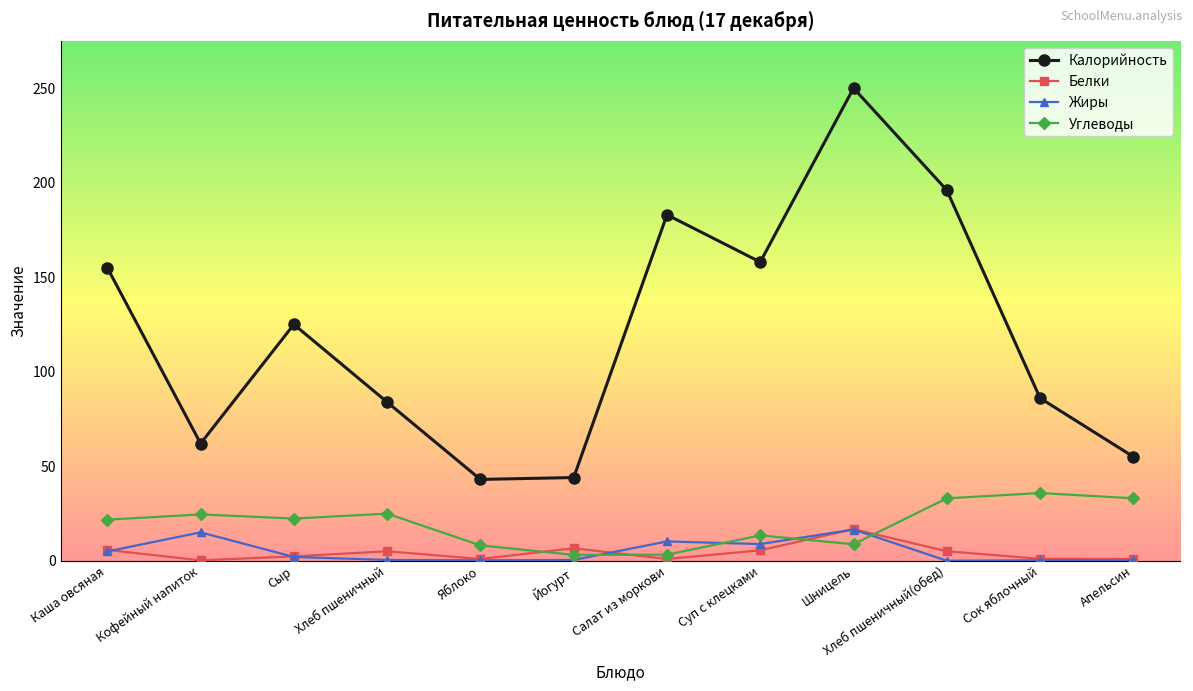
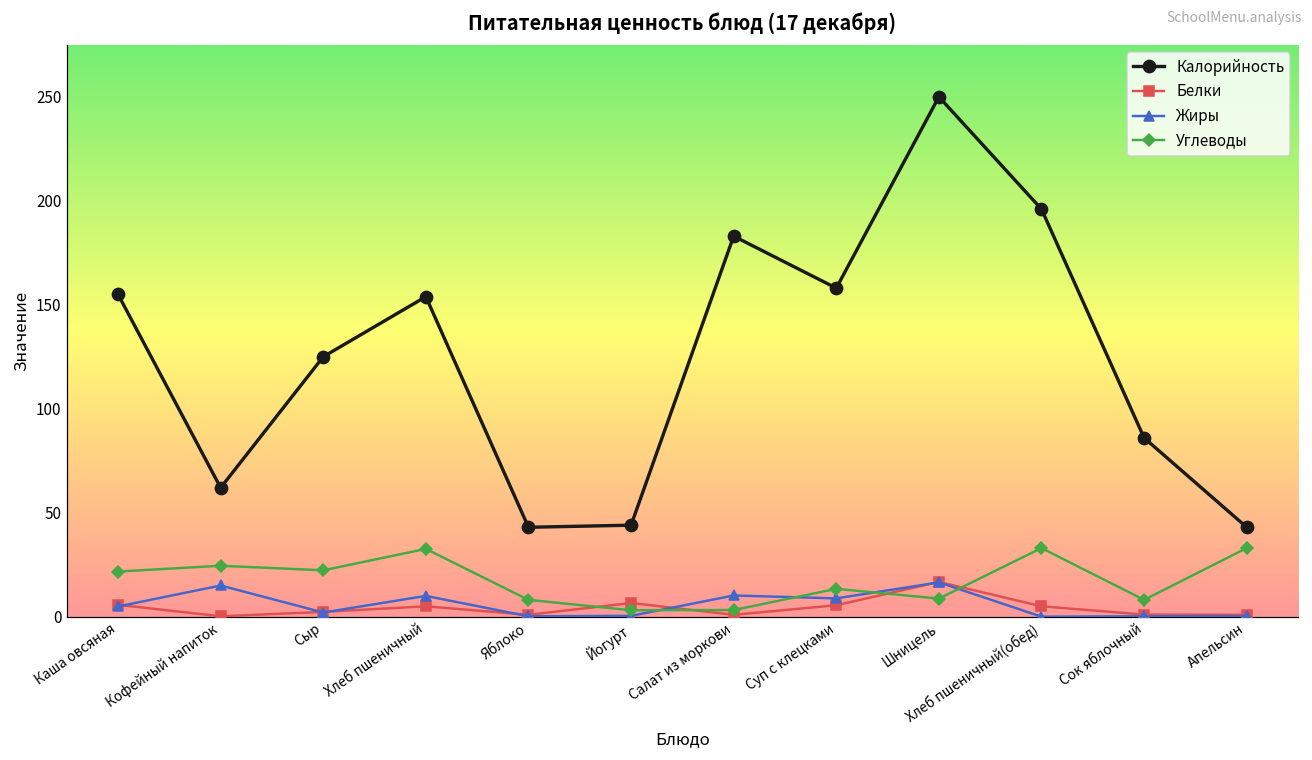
  {
    "Калорийность": {
      "Каша овсяная": 155,
      "Кофейный напиток": 62,
      "Сыр": 125,
-     "Хлеб пшеничный": 84,
+     "Хлеб пшеничный": 154,
      "Яблоко": 43,
      "Йогурт": 44,
      "Салат из моркови": 183,
      "Суп с клецками": 158,
      "Шницель": 250,
      "Хлеб пшеничный(обед)": 196,
      "Сок яблочный": 86,
-     "Апельсин": 55
+     "Апельсин": 43
    },
    "Белки": {
      "Кофейный напиток": 0,
      "Хлеб пшеничный": 5,
      "Йогурт": 7,
      "Салат из моркови": 1,
      "Суп с клецками": 6,
      "Хлеб пшеничный(обед)": 5
    },
    "Жиры": {
      "Кофейный напиток": 15,
-     "Хлеб пшеничный": 0,
+     "Хлеб пшеничный": 10,
      "Йогурт": 0,
      "Салат из моркови": 10,
      "Суп с клецками": 9,
      "Хлеб пшеничный(обед)": 0
    },
    "Углеводы": {
      "Каша овсяная": 22,
      "Кофейный напиток": 25,
      "Сыр": 22,
-     "Хлеб пшеничный": 25,
+     "Хлеб пшеничный": 33,
      "Яблоко": 8,
      "Йогурт": 3,
      "Салат из моркови": 3,
      "Суп с клецками": 13,
      "Шницель": 9,
      "Хлеб пшеничный(обед)": 33,
-     "Сок яблочный": 36,
+     "Сок яблочный": 8,
      "Апельсин": 33
    }
  }
